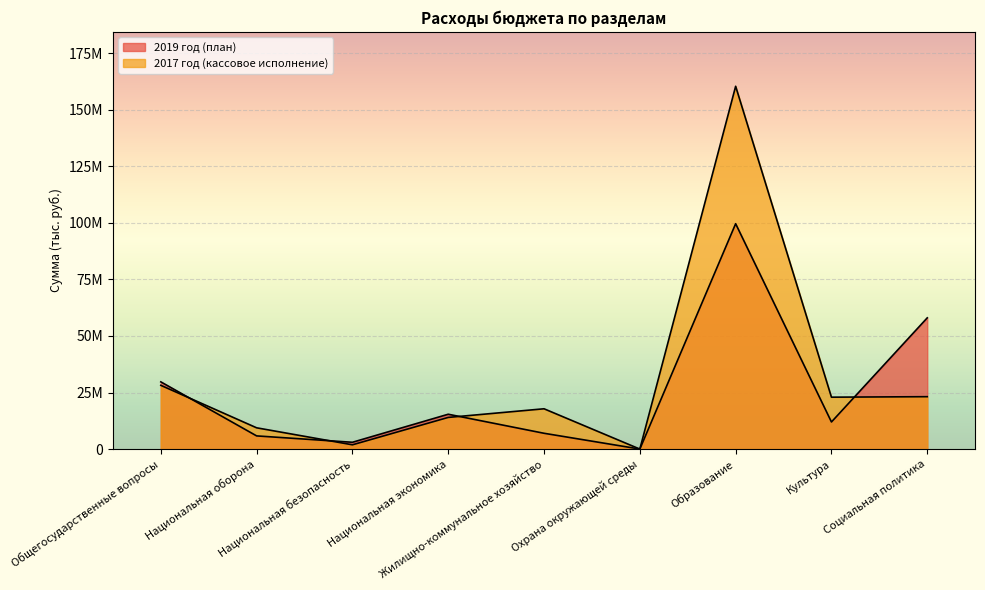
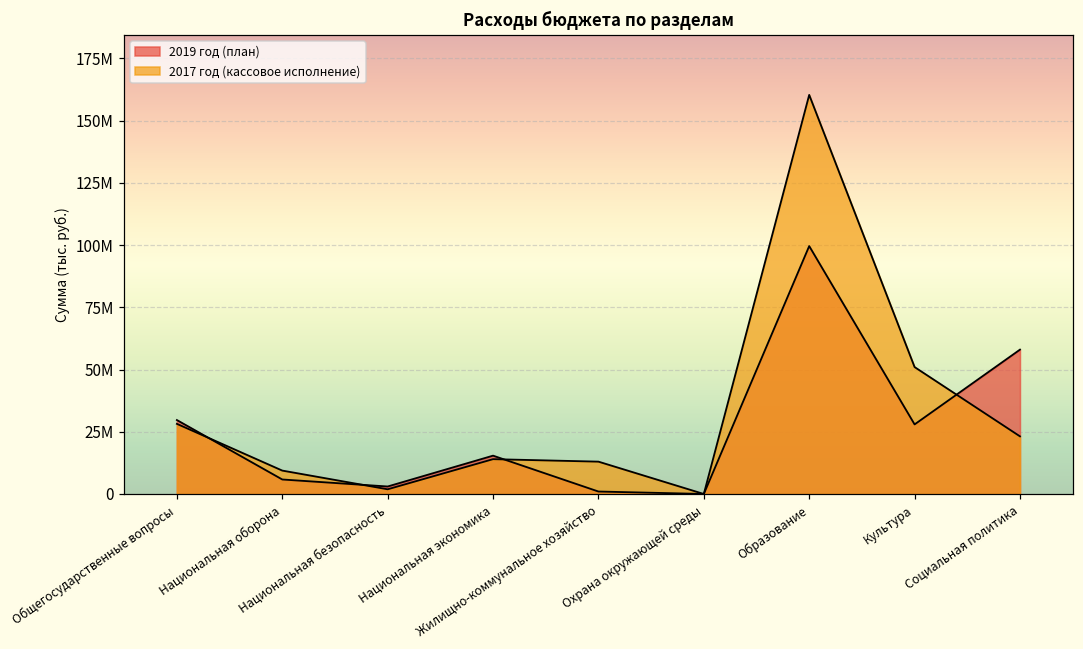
  {
    "2019 год (план)": {
      "Общегосударственные вопросы": 30000000,
      "Национальная оборона": 6000000,
      "Национальная экономика": 15000000,
-     "Жилищно-коммунальное хозяйство": 7000000,
+     "Жилищно-коммунальное хозяйство": 1000000,
      "Образование": 100000000,
-     "Культура": 12000000,
+     "Культура": 28000000,
      "Социальная политика": 58000000
    },
    "2017 год (кассовое исполнение)": {
      "Общегосударственные вопросы": 28000000,
      "Национальная оборона": 9000000,
      "Национальная экономика": 14000000,
-     "Жилищно-коммунальное хозяйство": 18000000,
+     "Жилищно-коммунальное хозяйство": 13000000,
      "Образование": 160000000,
-     "Культура": 23000000,
+     "Культура": 51000000,
      "Социальная политика": 23000000
    }
  }
